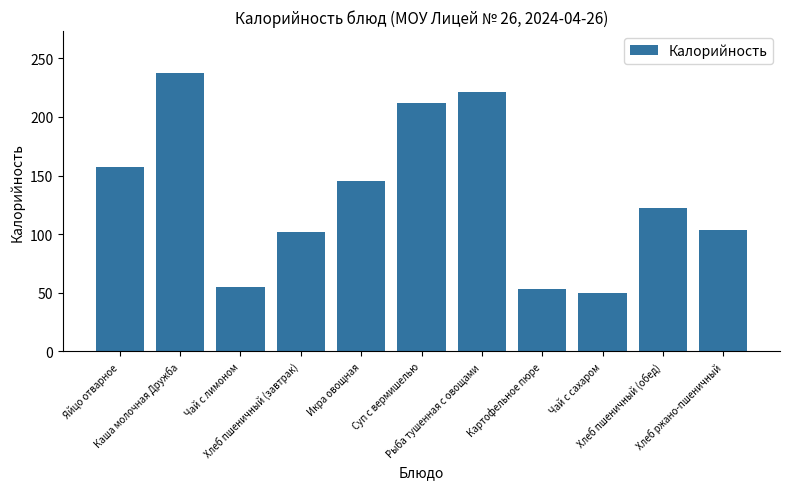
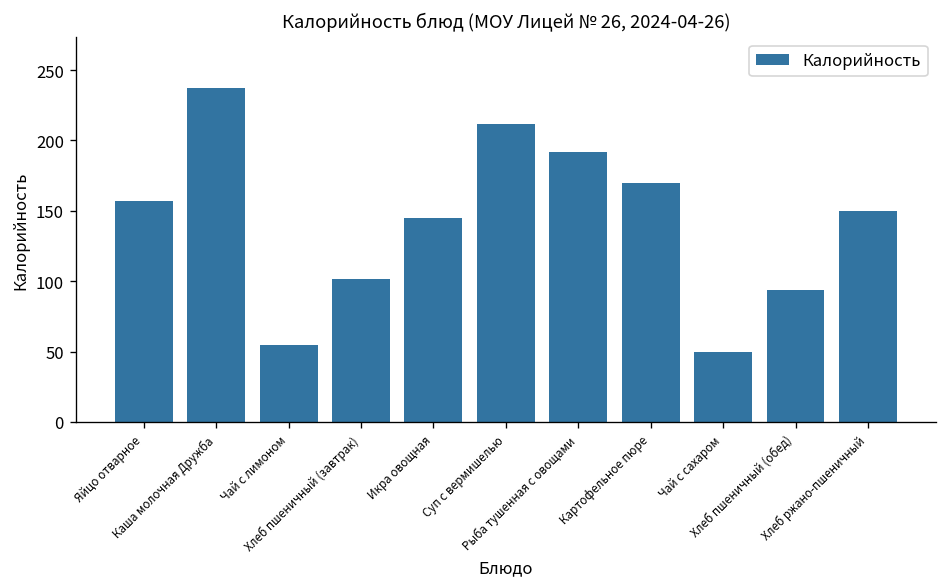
  {
    "Яйцо отварное": 157,
    "Каша молочная Дружба": 238,
    "Чай с лимоном": 55,
    "Хлеб пшеничный (завтрак)": 102,
    "Икра овощная": 145,
    "Суп с вермишелью": 212,
-   "Рыба тушенная с овощами": 221,
-   "Картофельное пюре": 53,
+   "Рыба тушенная с овощами": 192,
+   "Картофельное пюре": 170,
    "Чай с сахаром": 49,
-   "Хлеб пшеничный (обед)": 122,
-   "Хлеб ржано-пшеничный": 104
+   "Хлеб пшеничный (обед)": 94,
+   "Хлеб ржано-пшеничный": 150
  }
